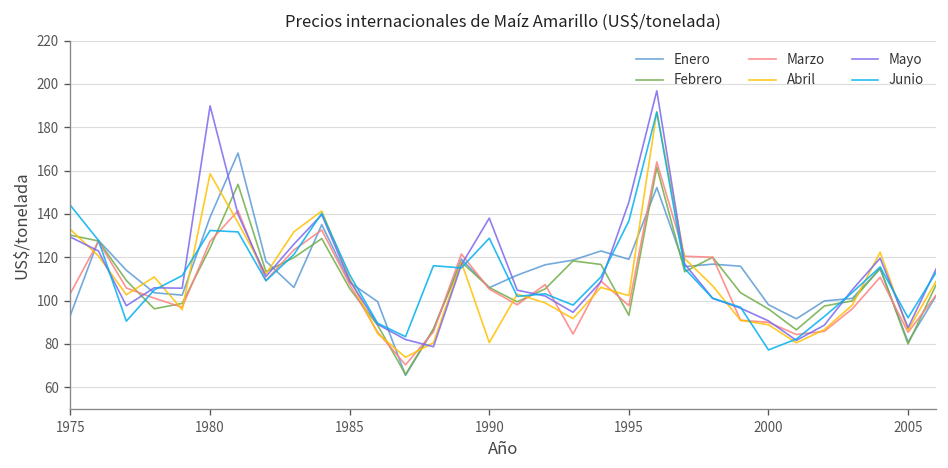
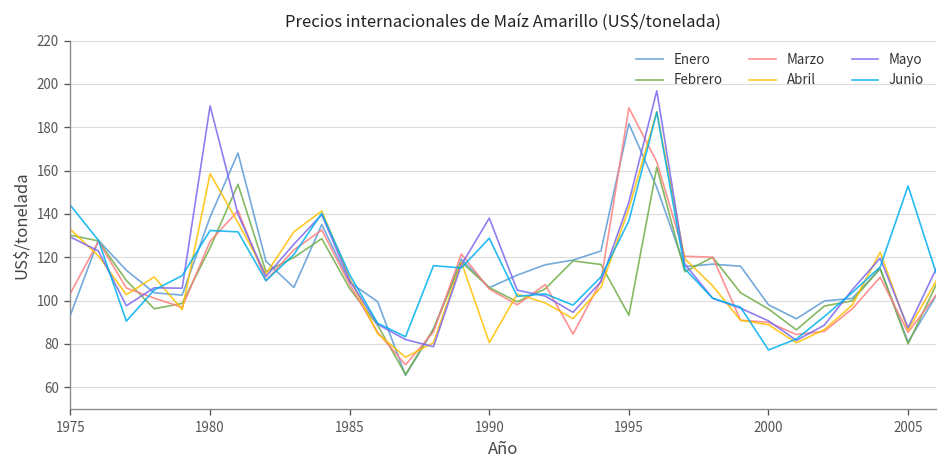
  {
    "Enero": {
      "1975": 93,
      "1980": 139,
-     "1995": 119,
+     "1995": 182,
      "2000": 98
    },
    "Febrero": {
      "1980": 124,
      "1985": 106,
      "1995": 93,
      "2000": 96
    },
    "Marzo": {
      "1975": 103,
      "1980": 127,
-     "1995": 98
+     "1995": 189
    },
    "Abril": {
      "1975": 133,
      "1980": 159,
      "1990": 81,
-     "1995": 102
+     "1995": 143
    },
    "Mayo": {
      "1980": 190,
      "1990": 138,
      "1995": 145
    },
    "Junio": {
      "1975": 144,
      "1980": 132,
      "1985": 112,
      "1990": 129,
      "1995": 137,
      "2000": 77,
-     "2005": 92
+     "2005": 153
    }
  }
